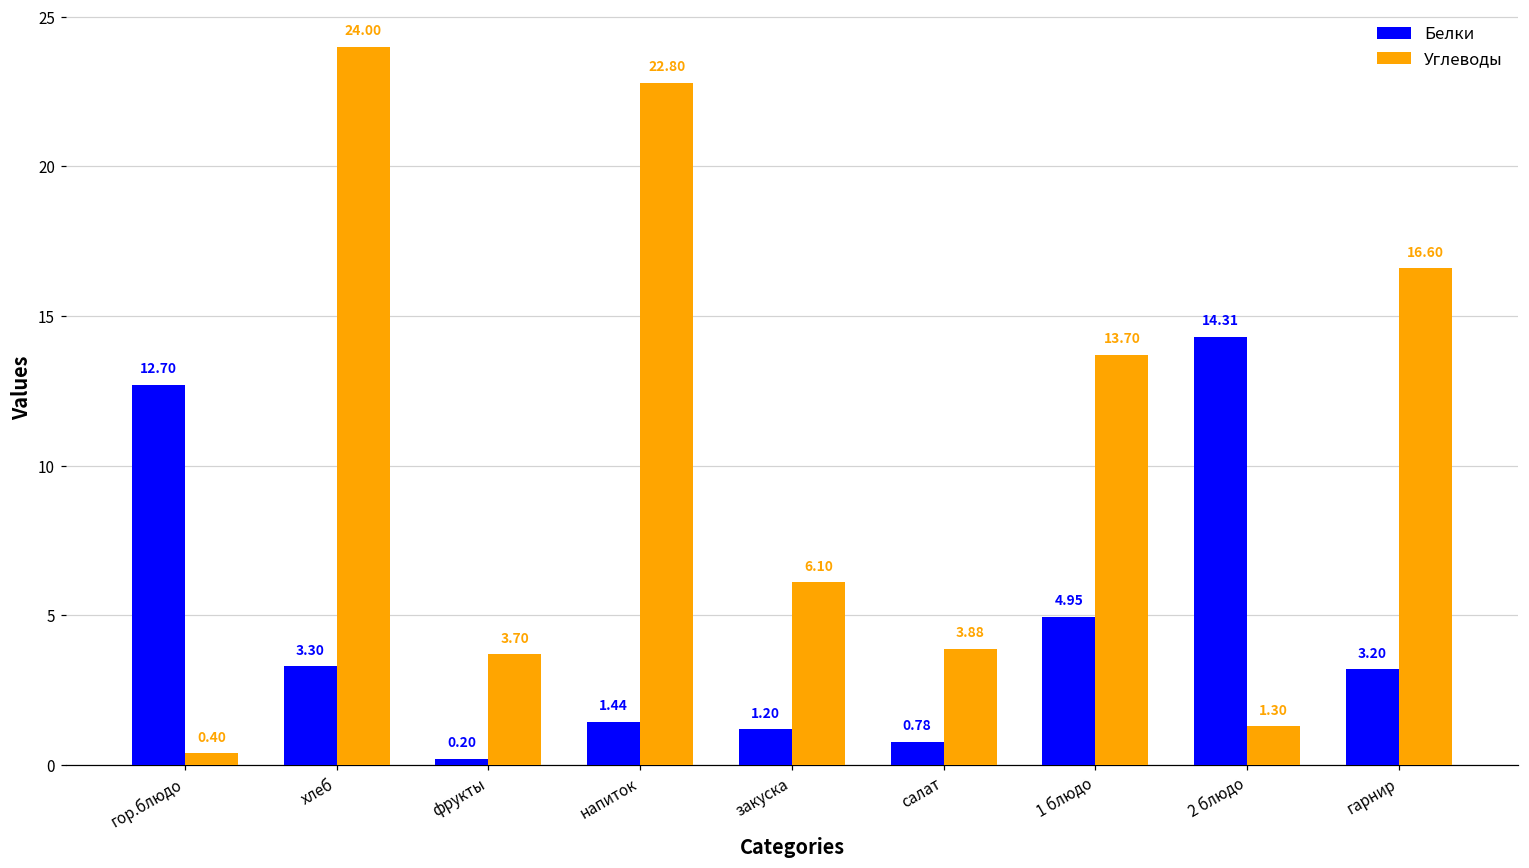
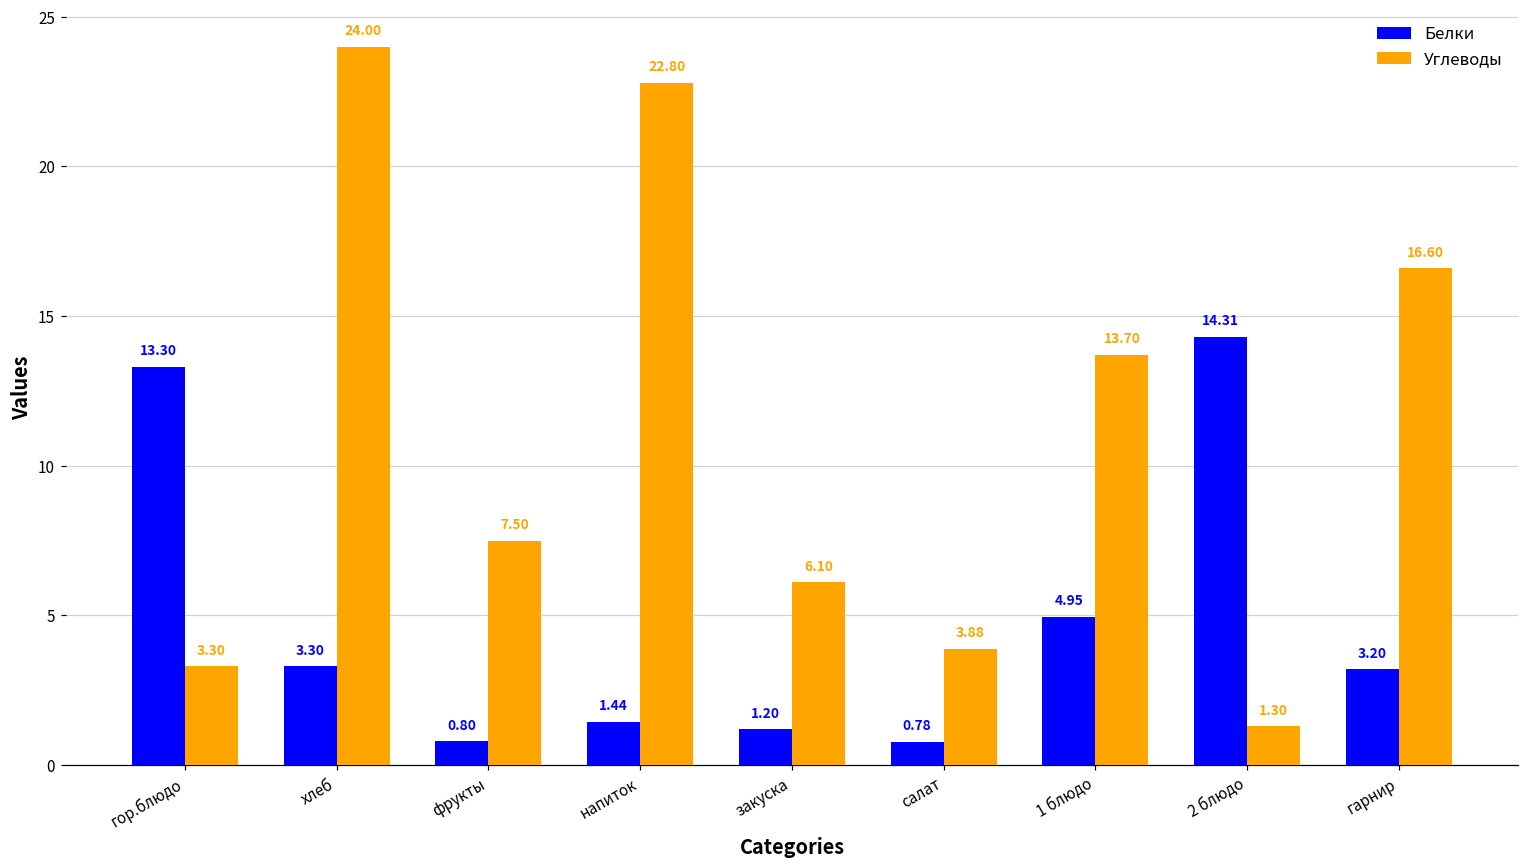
  {
    "Белки": {
-     "гор.блюдо": 12.70,
+     "гор.блюдо": 13.30,
      "хлеб": 3.30,
-     "фрукты": 0.20,
+     "фрукты": 0.80,
      "напиток": 1.44,
      "закуска": 1.20,
      "салат": 0.78,
      "1 блюдо": 4.95,
      "2 блюдо": 14.31,
      "гарнир": 3.20
    },
    "Углеводы": {
-     "гор.блюдо": 0.40,
+     "гор.блюдо": 3.30,
      "хлеб": 24.00,
-     "фрукты": 3.70,
+     "фрукты": 7.50,
      "напиток": 22.80,
      "закуска": 6.10,
      "салат": 3.88,
      "1 блюдо": 13.70,
      "2 блюдо": 1.30,
      "гарнир": 16.60
    }
  }
